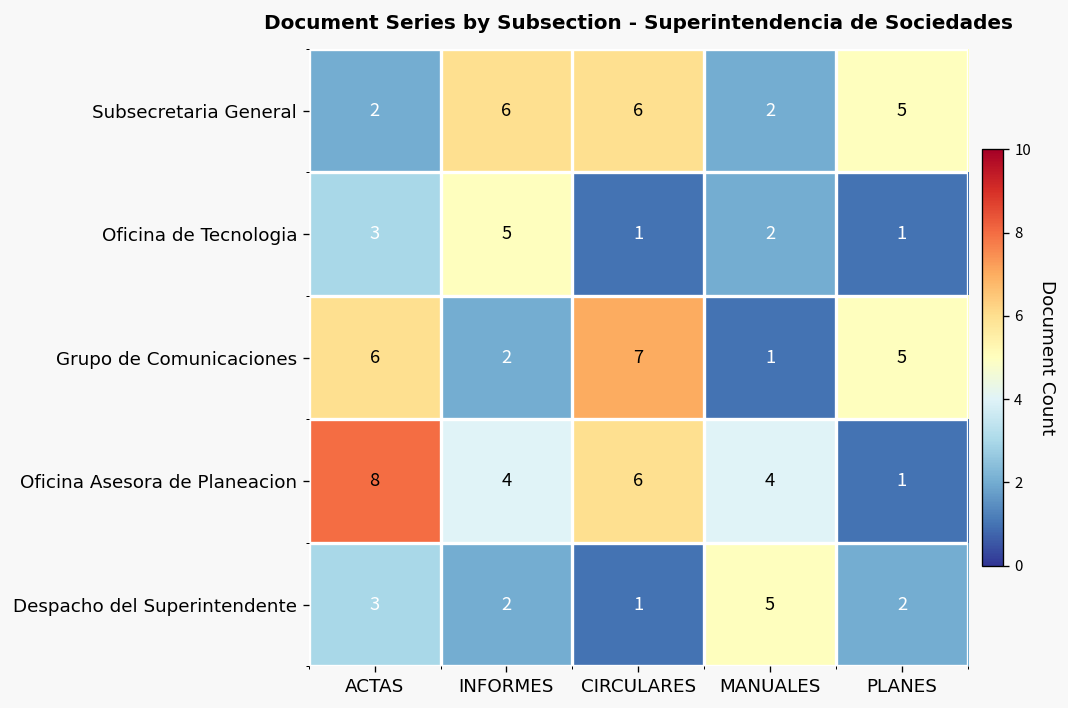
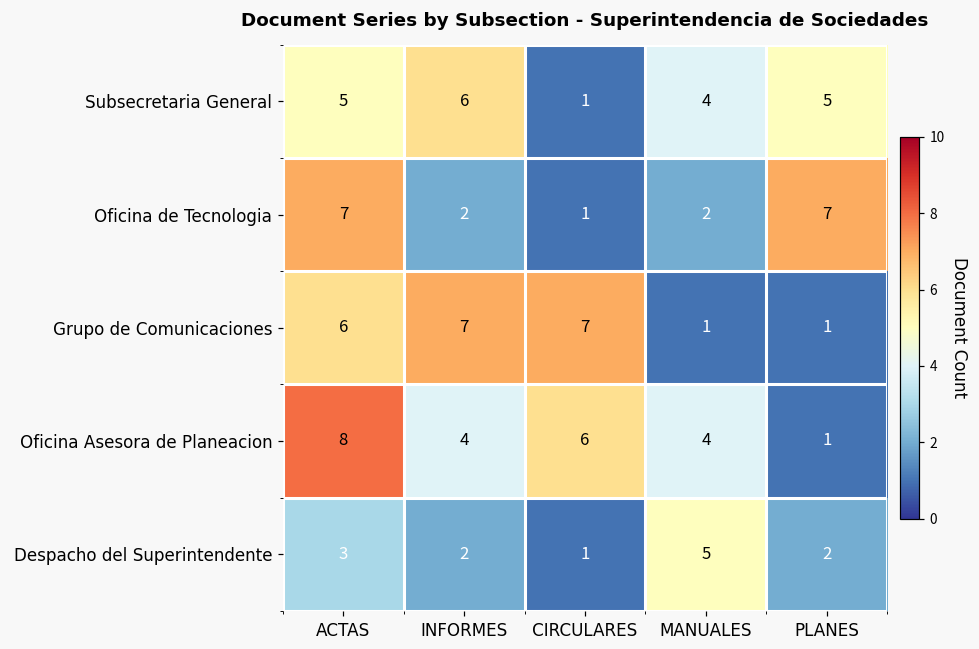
  {
    "Subsecretaria General": {
-     "ACTAS": 2,
+     "ACTAS": 5,
      "INFORMES": 6,
-     "CIRCULARES": 6,
-     "MANUALES": 2,
+     "CIRCULARES": 1,
+     "MANUALES": 4,
      "PLANES": 5
    },
    "Oficina de Tecnologia": {
-     "ACTAS": 3,
-     "INFORMES": 5,
+     "ACTAS": 7,
+     "INFORMES": 2,
      "CIRCULARES": 1,
      "MANUALES": 2,
-     "PLANES": 1
+     "PLANES": 7
    },
    "Grupo de Comunicaciones": {
      "ACTAS": 6,
-     "INFORMES": 2,
+     "INFORMES": 7,
      "CIRCULARES": 7,
      "MANUALES": 1,
-     "PLANES": 5
+     "PLANES": 1
    },
    "Oficina Asesora de Planeacion": {
      "ACTAS": 8,
      "INFORMES": 4,
      "CIRCULARES": 6,
      "MANUALES": 4,
      "PLANES": 1
    },
    "Despacho del Superintendente": {
      "ACTAS": 3,
      "INFORMES": 2,
      "CIRCULARES": 1,
      "MANUALES": 5,
      "PLANES": 2
    }
  }
